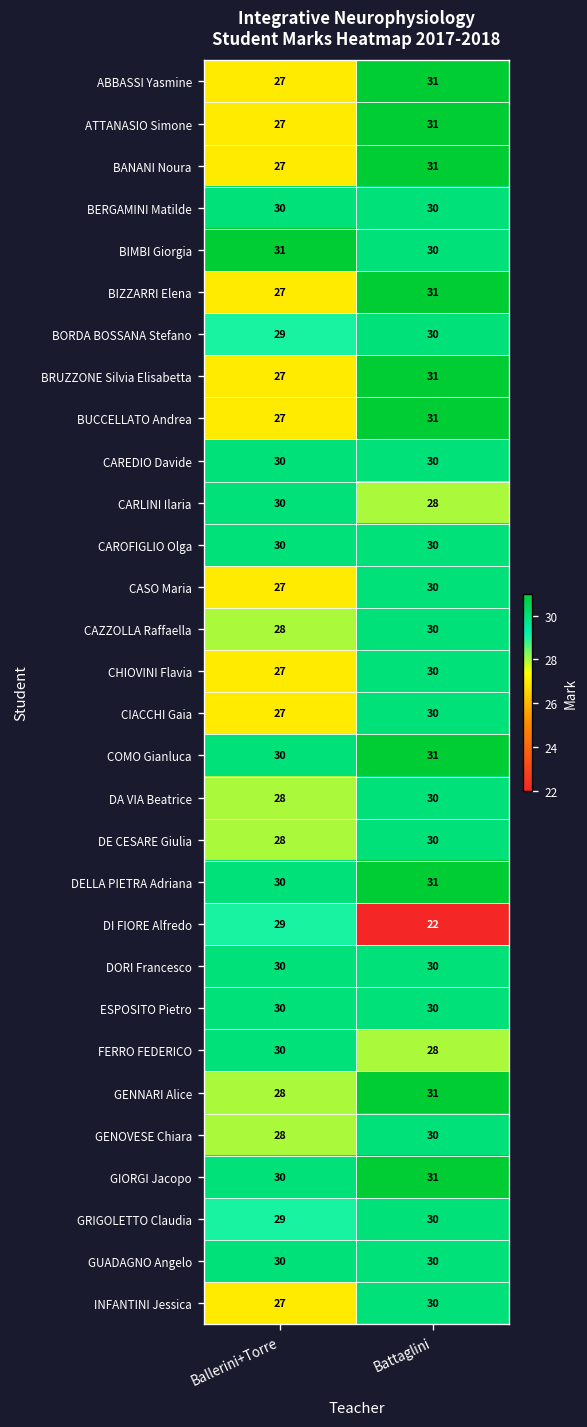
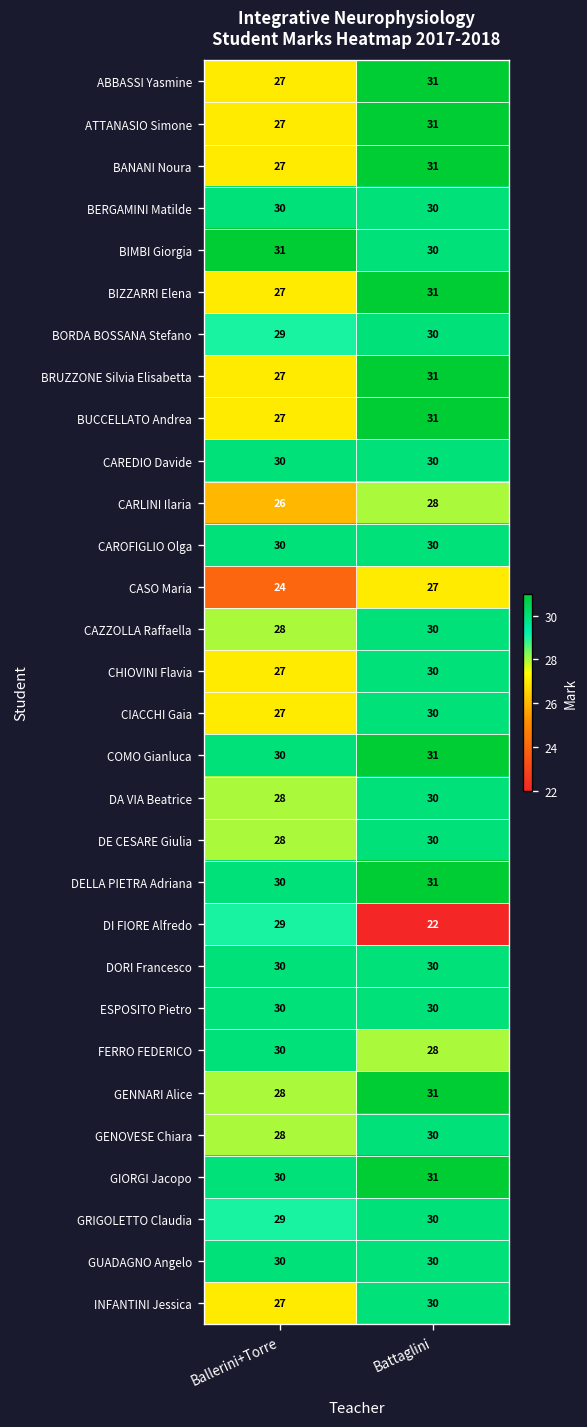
  {
    "ABBASSI Yasmine": {
      "Ballerini+Torre": 27,
      "Battaglini": 31
    },
    "ATTANASIO Simone": {
      "Ballerini+Torre": 27,
      "Battaglini": 31
    },
    "BANANI Noura": {
      "Ballerini+Torre": 27,
      "Battaglini": 31
    },
    "BERGAMINI Matilde": {
      "Ballerini+Torre": 30,
      "Battaglini": 30
    },
    "BIMBI Giorgia": {
      "Ballerini+Torre": 31,
      "Battaglini": 30
    },
    "BIZZARRI Elena": {
      "Ballerini+Torre": 27,
      "Battaglini": 31
    },
    "BORDA BOSSANA Stefano": {
      "Ballerini+Torre": 29,
      "Battaglini": 30
    },
    "BRUZZONE Silvia Elisabetta": {
      "Ballerini+Torre": 27,
      "Battaglini": 31
    },
    "BUCCELLATO Andrea": {
      "Ballerini+Torre": 27,
      "Battaglini": 31
    },
    "CAREDIO Davide": {
      "Ballerini+Torre": 30,
      "Battaglini": 30
    },
    "CARLINI Ilaria": {
-     "Ballerini+Torre": 30,
+     "Ballerini+Torre": 26,
      "Battaglini": 28
    },
    "CAROFIGLIO Olga": {
      "Ballerini+Torre": 30,
      "Battaglini": 30
    },
    "CASO Maria": {
-     "Ballerini+Torre": 27,
-     "Battaglini": 30
+     "Ballerini+Torre": 24,
+     "Battaglini": 27
    },
    "CAZZOLLA Raffaella": {
      "Ballerini+Torre": 28,
      "Battaglini": 30
    },
    "CHIOVINI Flavia": {
      "Ballerini+Torre": 27,
      "Battaglini": 30
    },
    "CIACCHI Gaia": {
      "Ballerini+Torre": 27,
      "Battaglini": 30
    },
    "COMO Gianluca": {
      "Ballerini+Torre": 30,
      "Battaglini": 31
    },
    "DA VIA Beatrice": {
      "Ballerini+Torre": 28,
      "Battaglini": 30
    },
    "DE CESARE Giulia": {
      "Ballerini+Torre": 28,
      "Battaglini": 30
    },
    "DELLA PIETRA Adriana": {
      "Ballerini+Torre": 30,
      "Battaglini": 31
    },
    "DI FIORE Alfredo": {
      "Ballerini+Torre": 29,
      "Battaglini": 22
    },
    "DORI Francesco": {
      "Ballerini+Torre": 30,
      "Battaglini": 30
    },
    "ESPOSITO Pietro": {
      "Ballerini+Torre": 30,
      "Battaglini": 30
    },
    "FERRO FEDERICO": {
      "Ballerini+Torre": 30,
      "Battaglini": 28
    },
    "GENNARI Alice": {
      "Ballerini+Torre": 28,
      "Battaglini": 31
    },
    "GENOVESE Chiara": {
      "Ballerini+Torre": 28,
      "Battaglini": 30
    },
    "GIORGI Jacopo": {
      "Ballerini+Torre": 30,
      "Battaglini": 31
    },
    "GRIGOLETTO Claudia": {
      "Ballerini+Torre": 29,
      "Battaglini": 30
    },
    "GUADAGNO Angelo": {
      "Ballerini+Torre": 30,
      "Battaglini": 30
    },
    "INFANTINI Jessica": {
      "Ballerini+Torre": 27,
      "Battaglini": 30
    }
  }
